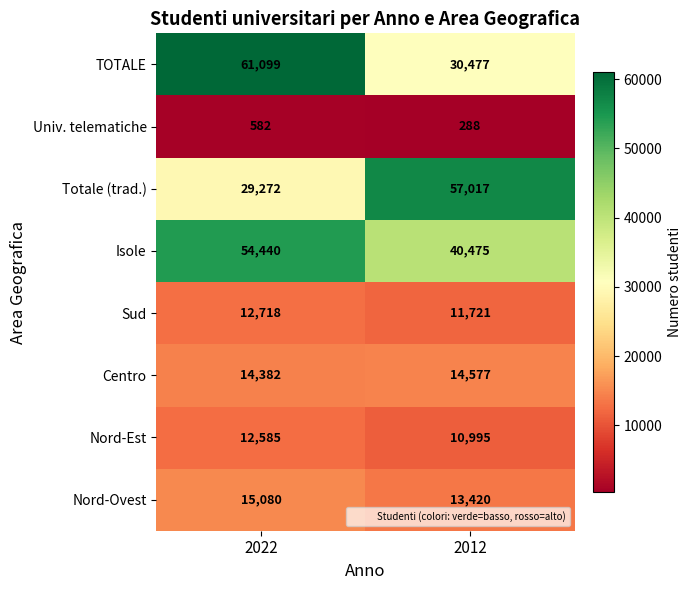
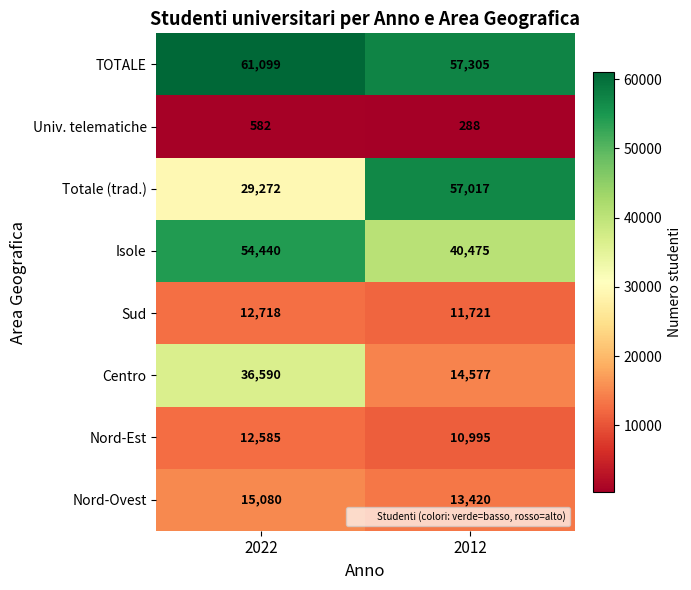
  {
    "TOTALE": {
      "2022": "61,099",
-     "2012": "30,477"
+     "2012": "57,305"
    },
    "Univ. telematiche": {
      "2022": "582",
      "2012": "288"
    },
    "Totale (trad.)": {
      "2022": "29,272",
      "2012": "57,017"
    },
    "Isole": {
      "2022": "54,440",
      "2012": "40,475"
    },
    "Sud": {
      "2022": "12,718",
      "2012": "11,721"
    },
    "Centro": {
-     "2022": "14,382",
+     "2022": "36,590",
      "2012": "14,577"
    },
    "Nord-Est": {
      "2022": "12,585",
      "2012": "10,995"
    },
    "Nord-Ovest": {
      "2022": "15,080",
      "2012": "13,420"
    }
  }
